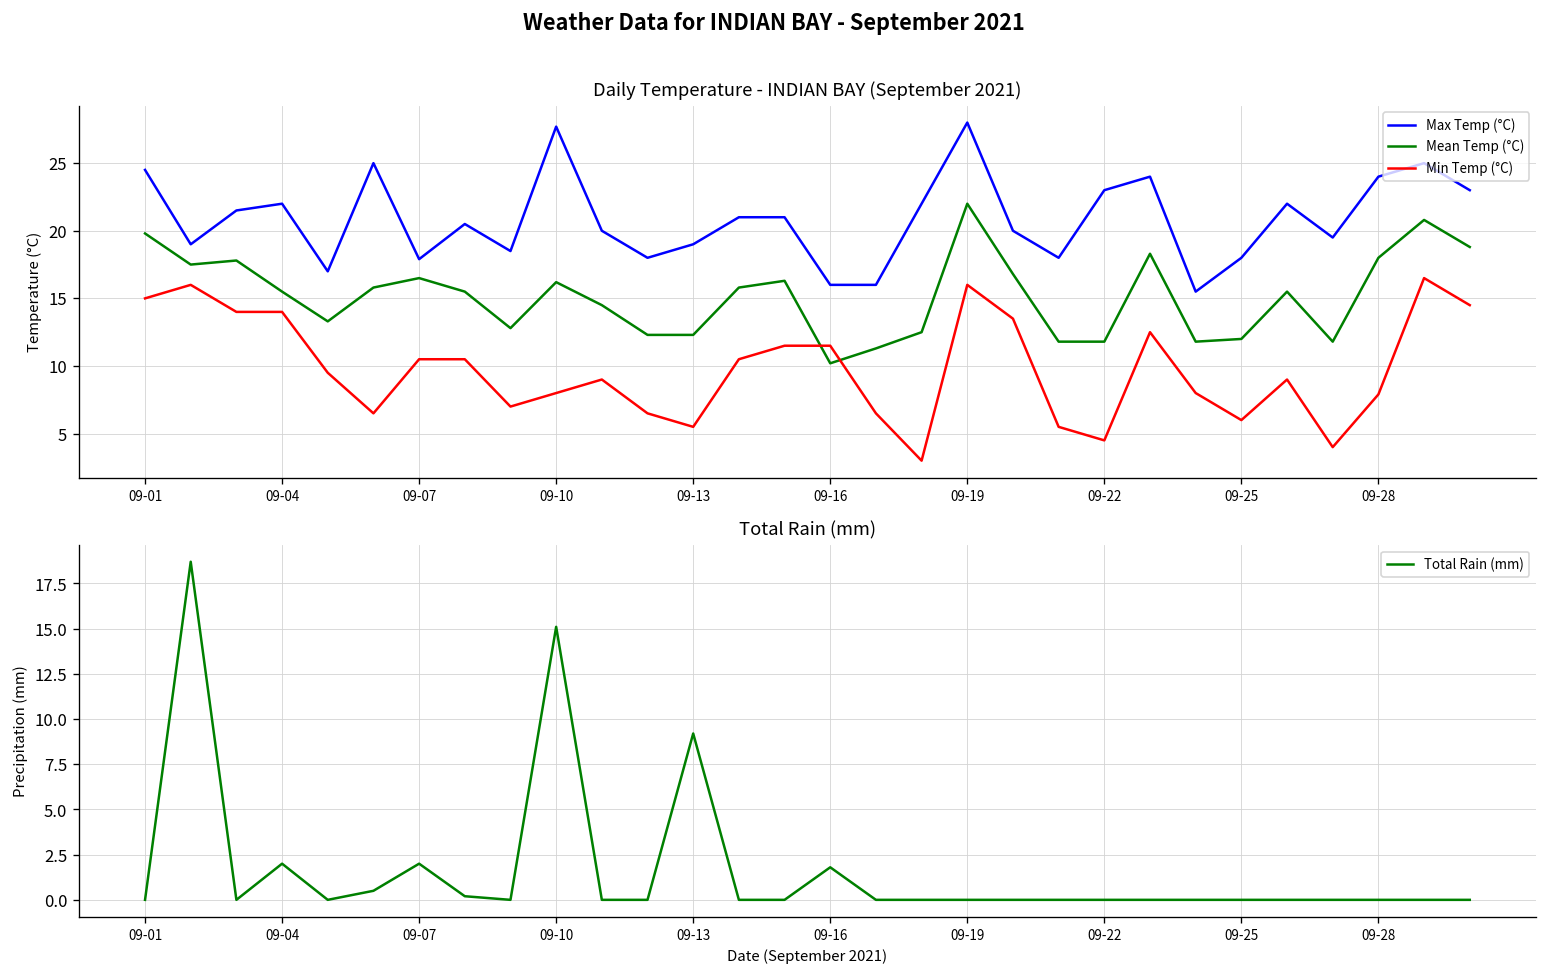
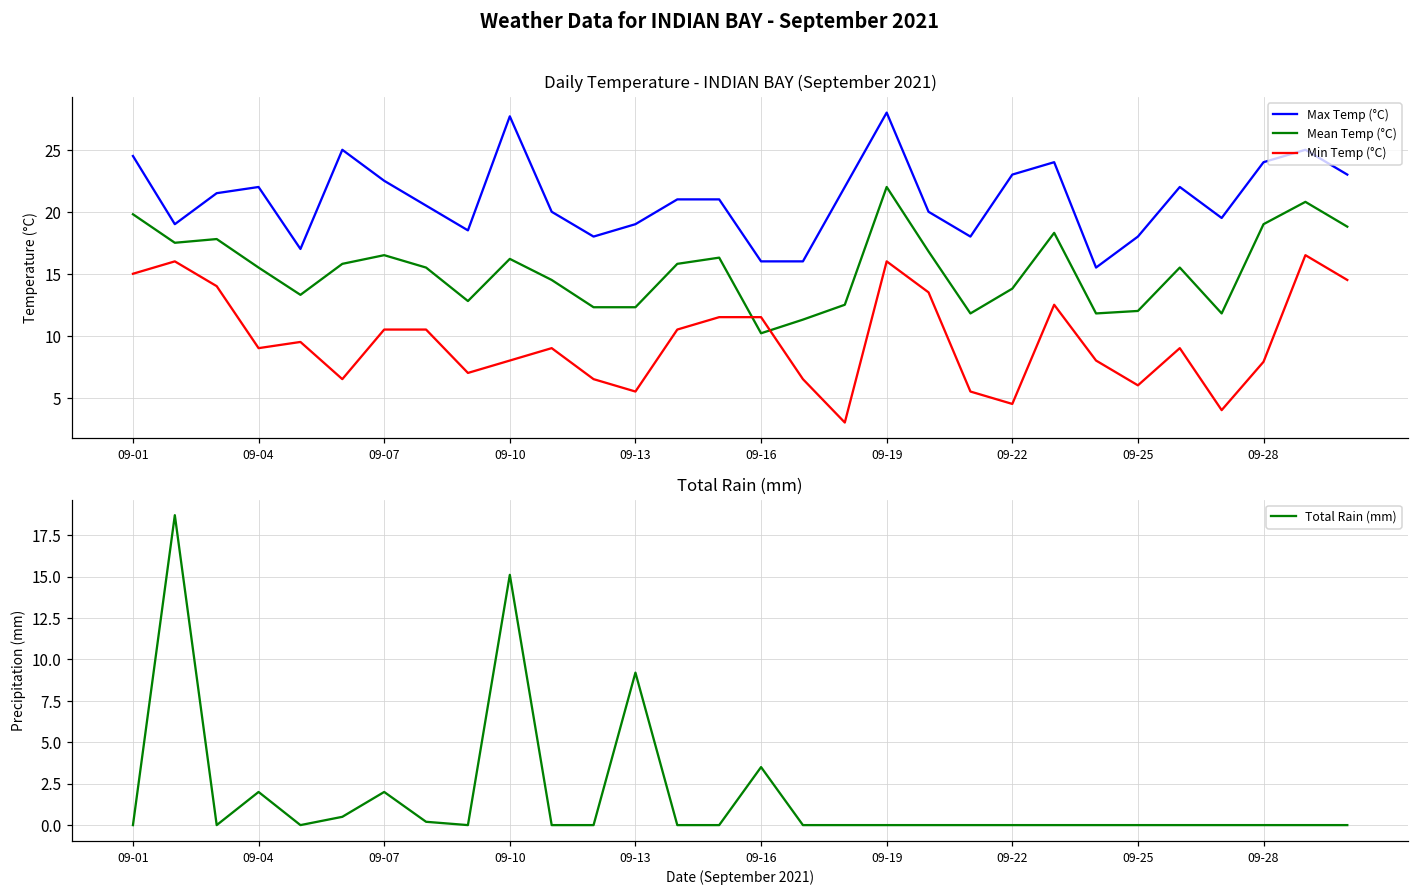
  {
    "Daily Temperature - INDIAN BAY (September 2021)": {
      "Max Temp (°C)": {
        "09-01": 24.5,
        "09-04": 22.0,
-       "09-07": 17.9,
+       "09-07": 22.5,
        "09-10": 27.7,
        "09-13": 19.0,
        "09-16": 16.0,
        "09-19": 28.0,
        "09-22": 23.0,
        "09-25": 18.0,
        "09-28": 24.0
      },
      "Mean Temp (°C)": {
        "09-01": 19.8,
        "09-04": 15.5,
        "09-07": 16.5,
        "09-10": 16.2,
        "09-13": 12.3,
        "09-16": 10.2,
        "09-19": 22.0,
-       "09-22": 11.8,
+       "09-22": 13.8,
        "09-25": 12.0,
-       "09-28": 18
+       "09-28": 19
      },
      "Min Temp (°C)": {
        "09-01": 15,
-       "09-04": 14,
+       "09-04": 9,
        "09-07": 10.5,
        "09-10": 8,
        "09-13": 5.5,
        "09-16": 11.5,
        "09-19": 16,
        "09-22": 4.5,
        "09-25": 6,
        "09-28": 8
      }
    },
    "Total Rain (mm)": {
      "09-01": 0.0,
      "09-04": 2.0,
      "09-07": 2.0,
      "09-10": 15.1,
      "09-13": 9.2,
-     "09-16": 1.8,
+     "09-16": 3.5,
      "09-19": 0.0,
      "09-22": 0.0,
      "09-25": 0.0,
      "09-28": 0.0
    }
  }
